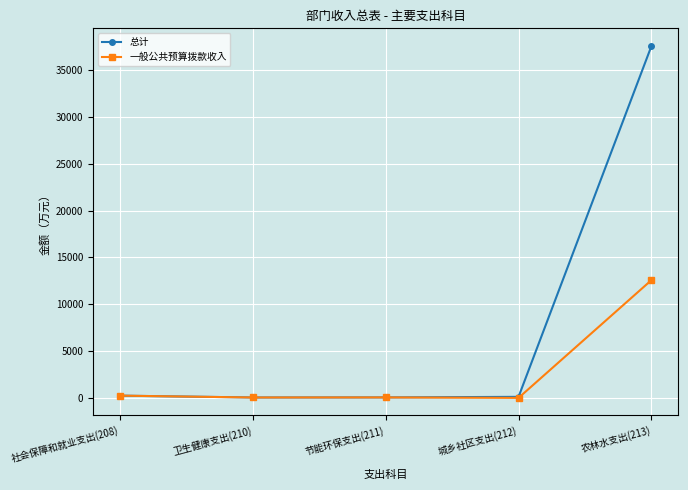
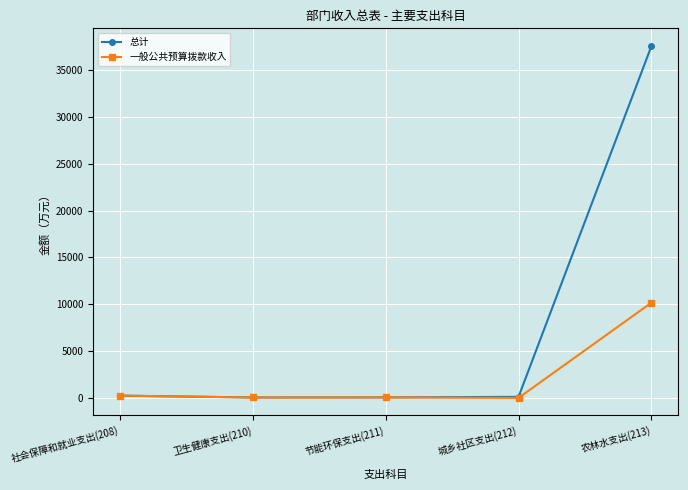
  {
    "总计": {
      "农林水支出(213)": 38000
    },
    "一般公共预算拨款收入": {
-     "农林水支出(213)": 13000
+     "农林水支出(213)": 10000
    }
  }
